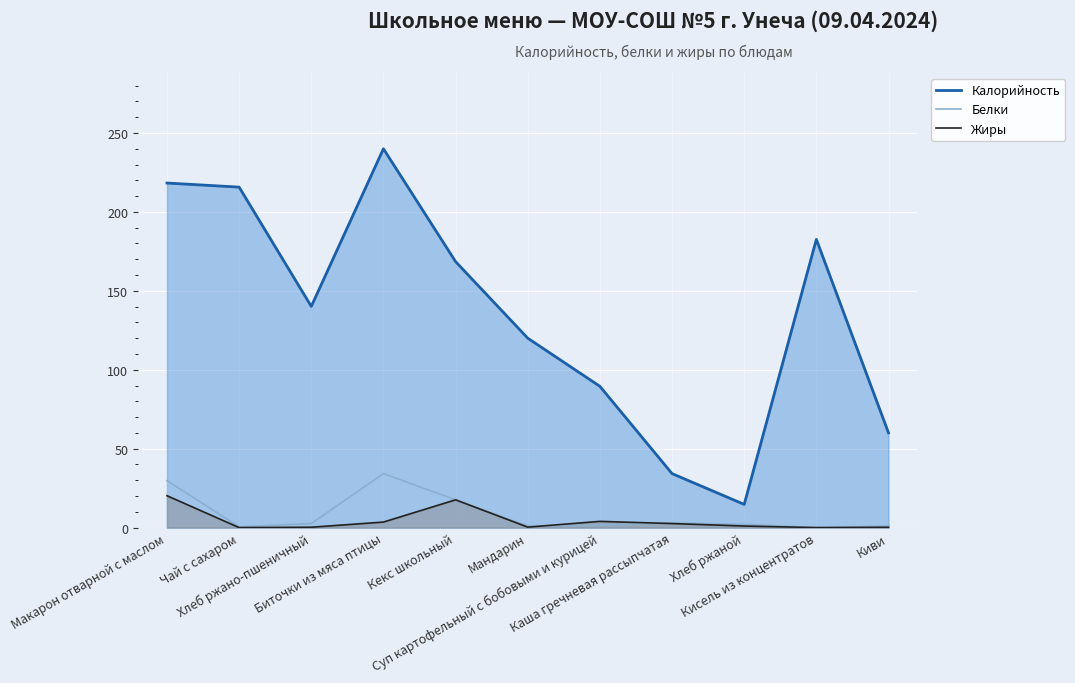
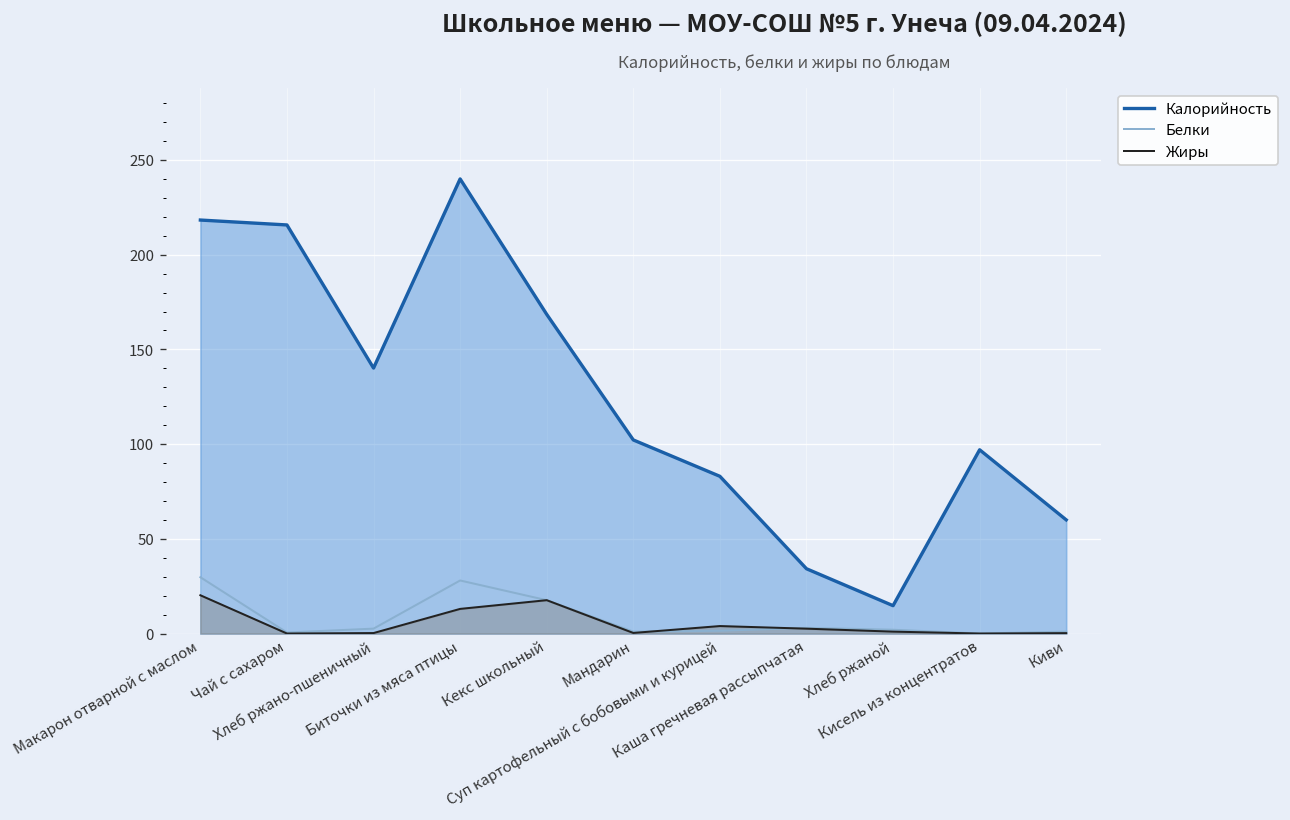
  {
    "Калорийность": {
      "Макарон отварной с маслом": 218,
      "Чай с сахаром": 216,
      "Хлеб ржано-пшеничный": 140,
      "Биточки из мяса птицы": 240,
      "Кекс школьный": 169,
-     "Мандарин": 120,
-     "Суп картофельный с бобовыми и курицей": 90,
+     "Мандарин": 102,
+     "Суп картофельный с бобовыми и курицей": 83,
      "Каша гречневая рассыпчатая": 34,
      "Хлеб ржаной": 15,
-     "Кисель из концентратов": 183,
+     "Кисель из концентратов": 97,
      "Киви": 60
    },
    "Белки": {
      "Макарон отварной с маслом": 30,
      "Хлеб ржано-пшеничный": 3,
-     "Биточки из мяса птицы": 34,
+     "Биточки из мяса птицы": 28,
      "Суп картофельный с бобовыми и курицей": 1
    },
    "Жиры": {
      "Макарон отварной с маслом": 20,
      "Хлеб ржано-пшеничный": 0,
-     "Биточки из мяса птицы": 4,
+     "Биточки из мяса птицы": 13,
      "Суп картофельный с бобовыми и курицей": 4
    }
  }
